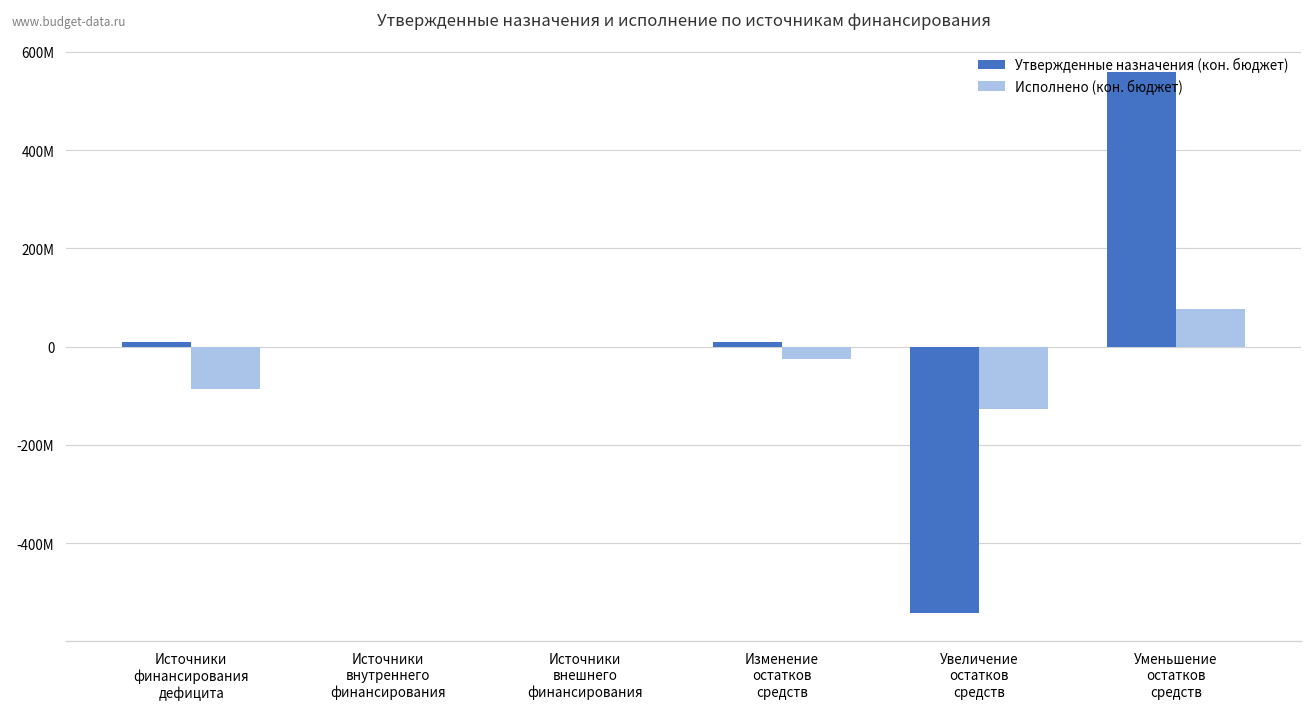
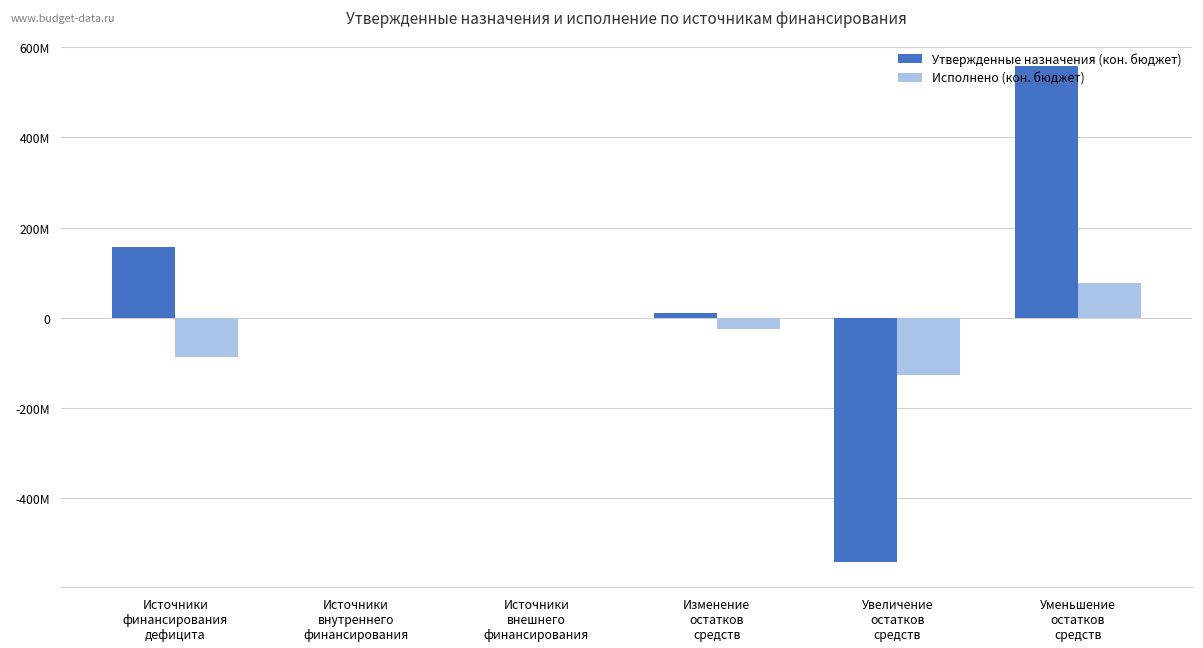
  {
    "Утвержденные назначения (кон. бюджет)": {
-     "Источники финансирования дефицита": 10000000,
+     "Источники финансирования дефицита": 160000000,
      "Источники внутреннего финансирования": 0,
      "Источники внешнего финансирования": 0,
      "Изменение остатков средств": 10000000,
      "Увеличение остатков средств": -540000000,
      "Уменьшение остатков средств": 560000000
    },
    "Исполнено (кон. бюджет)": {
      "Источники финансирования дефицита": -90000000,
      "Источники внутреннего финансирования": 0,
      "Источники внешнего финансирования": 0,
      "Изменение остатков средств": -30000000,
      "Увеличение остатков средств": -130000000,
      "Уменьшение остатков средств": 80000000
    }
  }
